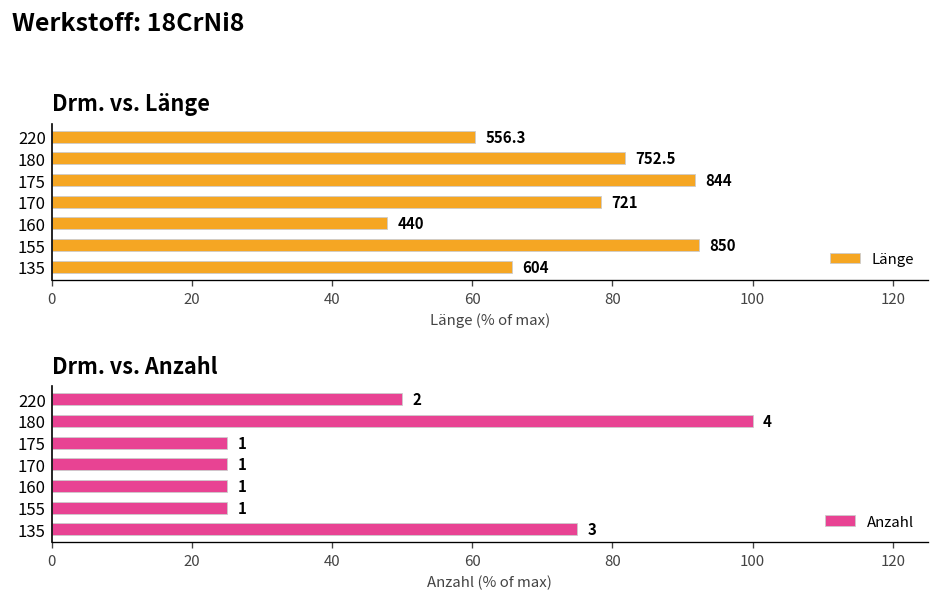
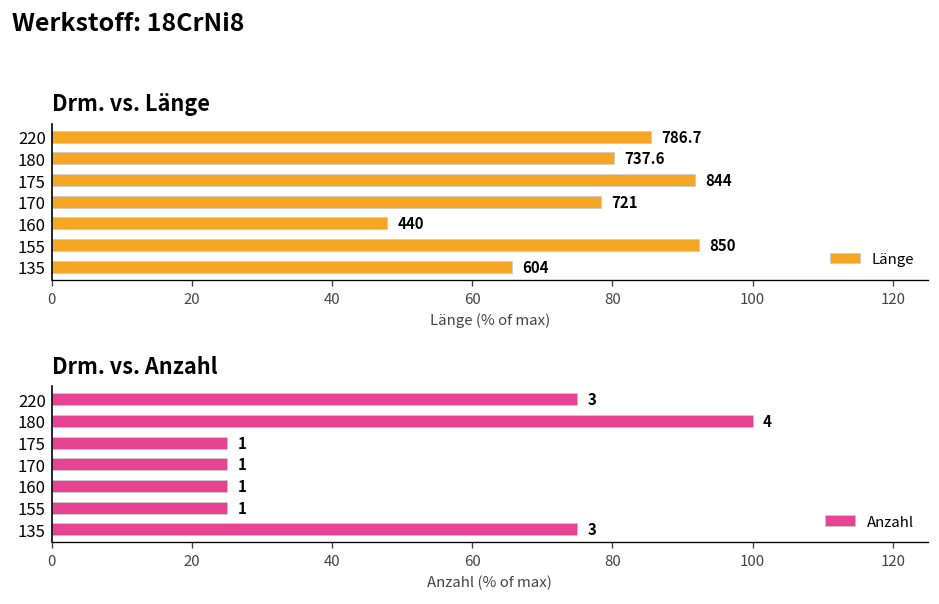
  {
    "Drm. vs. Länge": {
-     "220": 556.3,
-     "180": 752.5
+     "220": 786.7,
+     "180": 737.6
    },
    "Drm. vs. Anzahl": {
-     "220": 2
+     "220": 3
    }
  }
